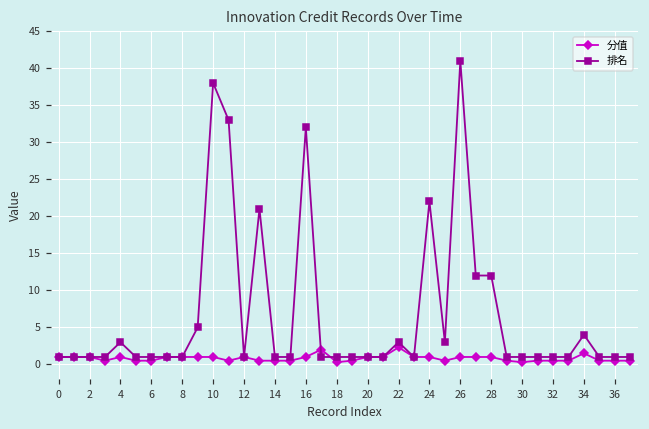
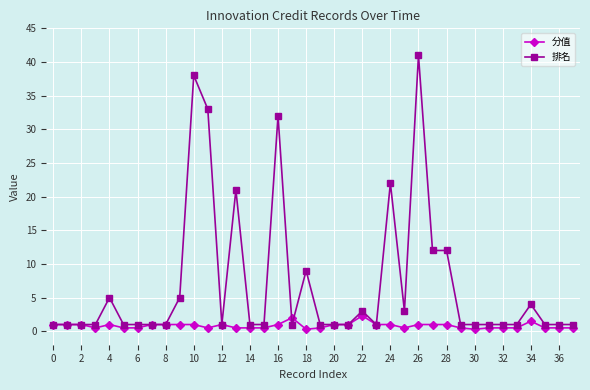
  {
    "分值": {
      "4": 1,
      "6": 1,
      "10": 1,
      "14": 1,
      "16": 1,
      "18": 0,
      "22": 2,
      "24": 1,
      "26": 1,
      "28": 1,
      "30": 0,
      "32": 1,
      "34": 2,
      "36": 1
    },
    "排名": {
-     "4": 3,
+     "4": 5,
      "6": 1,
      "10": 38,
      "14": 1,
      "16": 32,
-     "18": 1,
+     "18": 9,
      "22": 3,
      "24": 22,
      "26": 41,
      "28": 12,
      "30": 1,
      "32": 1,
      "34": 4,
      "36": 1
    }
  }
